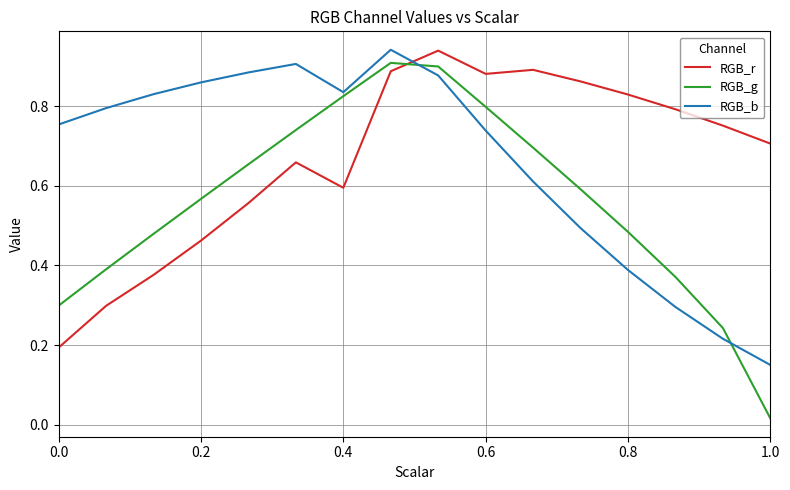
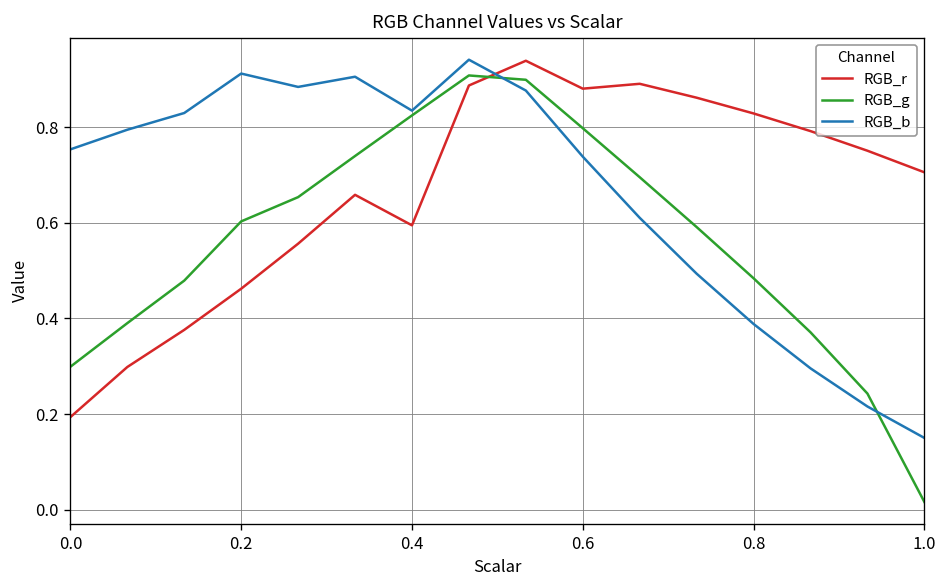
  {
    "RGB_r": {
      "0.0": 0.19,
      "0.2": 0.46,
      "0.4": 0.60,
      "0.6": 0.88,
      "0.8": 0.83,
      "1.0": 0.71
    },
    "RGB_g": {
      "0.0": 0.30,
-     "0.2": 0.57,
+     "0.2": 0.60,
      "0.4": 0.83,
      "0.6": 0.80,
      "0.8": 0.48,
      "1.0": 0.02
    },
    "RGB_b": {
      "0.0": 0.75,
-     "0.2": 0.86,
+     "0.2": 0.91,
      "0.4": 0.84,
      "0.6": 0.74,
      "0.8": 0.39,
      "1.0": 0.15
    }
  }
